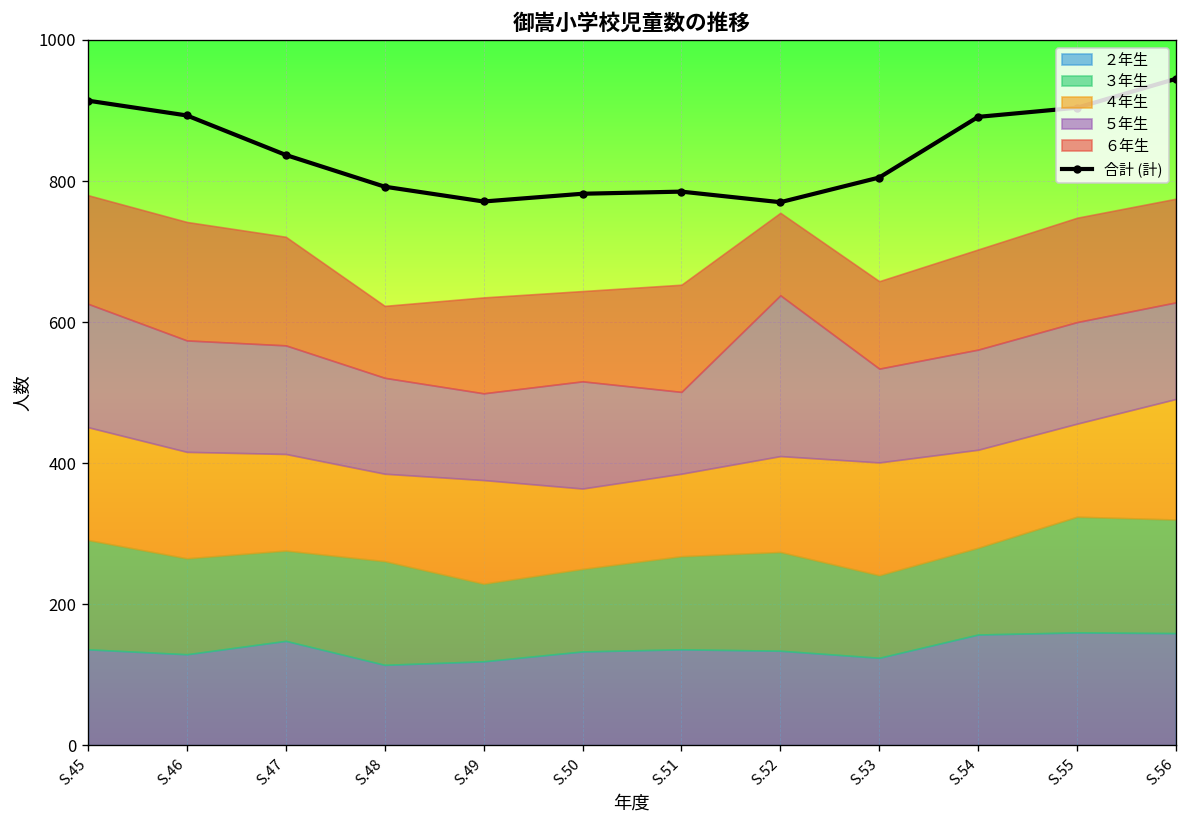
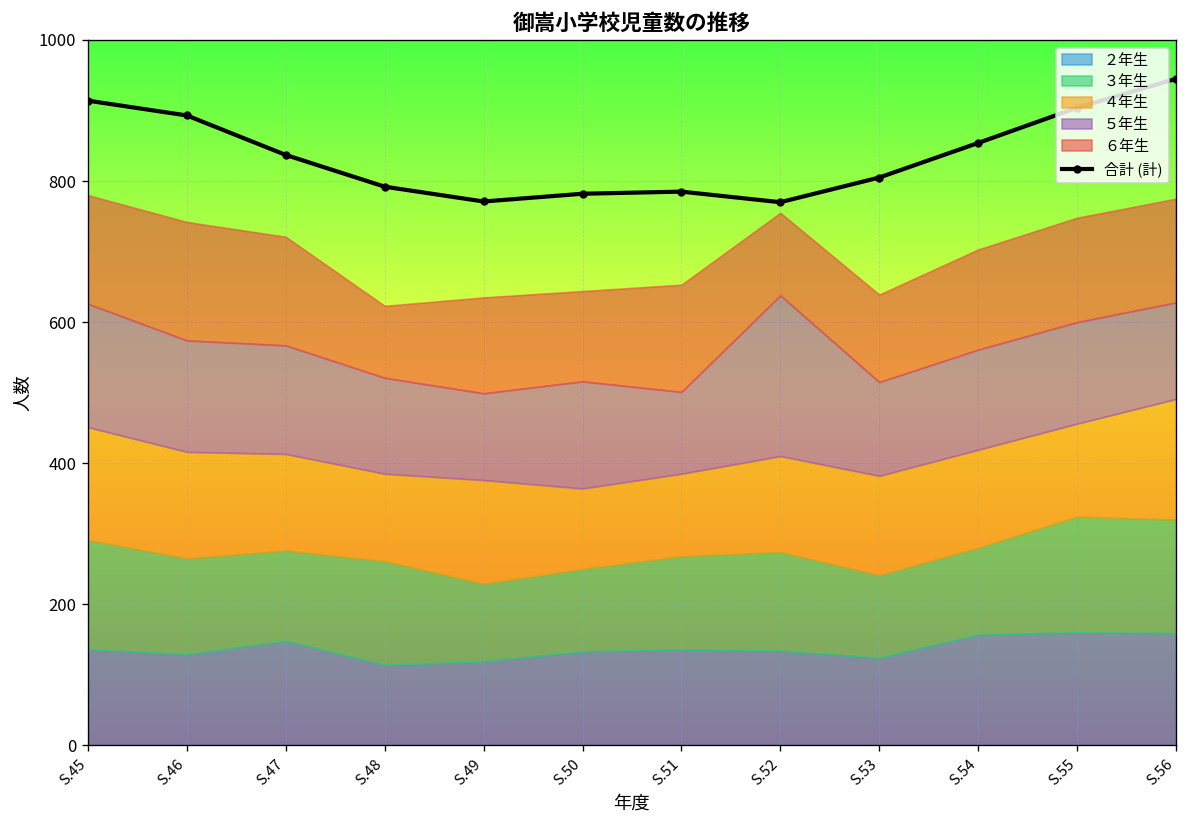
  {
    "合計 (計)": {
      "S.45": 910,
      "S.46": 890,
      "S.47": 840,
      "S.48": 790,
      "S.49": 770,
      "S.50": 780,
      "S.51": 790,
      "S.52": 770,
      "S.53": 810,
-     "S.54": 890,
+     "S.54": 850,
      "S.56": 950
    },
    "２年生": {
      "S.45": 140,
      "S.46": 130,
      "S.47": 150,
      "S.48": 110,
      "S.49": 120,
      "S.50": 130,
      "S.51": 140,
      "S.52": 130,
      "S.53": 120,
      "S.54": 160,
      "S.55": 160,
      "S.56": 160
    },
    "３年生": {
      "S.45": 160,
      "S.46": 140,
      "S.47": 130,
      "S.48": 150,
      "S.49": 110,
      "S.50": 120,
      "S.51": 130,
      "S.52": 140,
      "S.53": 120,
      "S.54": 120,
      "S.55": 160,
      "S.56": 160
    },
    "４年生": {
      "S.45": 160,
      "S.46": 150,
      "S.47": 140,
      "S.48": 120,
      "S.49": 150,
      "S.50": 110,
      "S.51": 120,
      "S.52": 140,
-     "S.53": 160,
+     "S.53": 140,
      "S.54": 140,
      "S.55": 130,
      "S.56": 170
    },
    "５年生": {
      "S.45": 180,
      "S.46": 160,
      "S.47": 150,
      "S.48": 140,
      "S.49": 120,
      "S.50": 150,
      "S.51": 120,
      "S.52": 230,
      "S.53": 130,
      "S.54": 140,
      "S.55": 140,
      "S.56": 140
    },
    "６年生": {
      "S.45": 150,
      "S.46": 170,
      "S.47": 150,
      "S.48": 100,
      "S.49": 140,
      "S.50": 130,
      "S.51": 150,
      "S.52": 120,
      "S.53": 120,
      "S.54": 140,
      "S.55": 150,
      "S.56": 150
    }
  }
